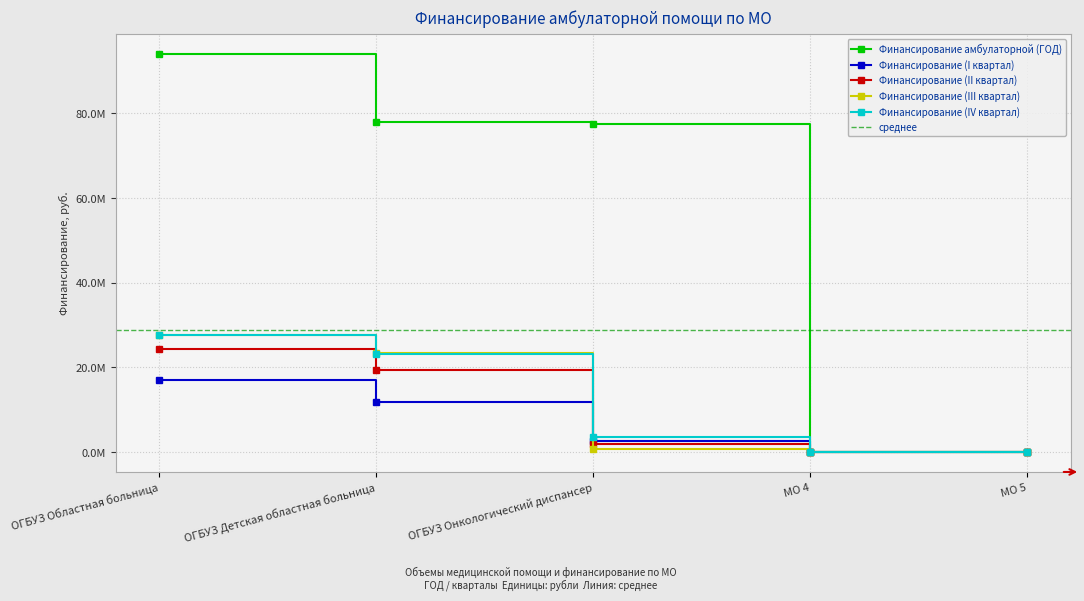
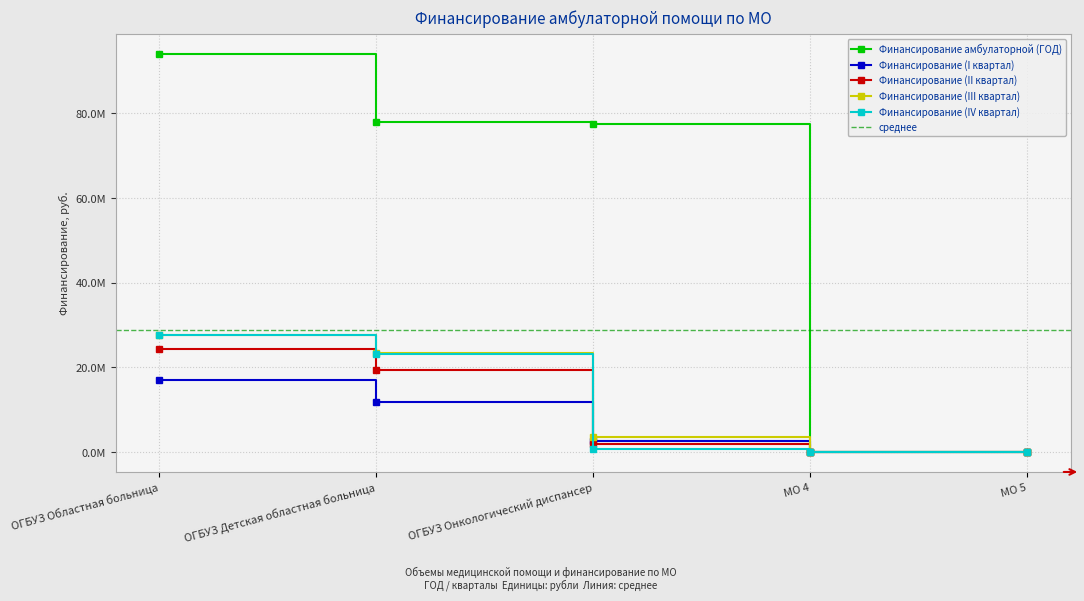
  {
    "Финансирование амбулаторной (ГОД)": {
      "ОГБУЗ Областная больница": 94000000,
      "ОГБУЗ Детская областная больница": 78000000,
      "ОГБУЗ Онкологический диспансер": 78000000
    },
    "Финансирование (I квартал)": {
      "ОГБУЗ Областная больница": 17000000,
      "ОГБУЗ Детская областная больница": 12000000,
      "ОГБУЗ Онкологический диспансер": 3000000
    },
    "Финансирование (II квартал)": {
      "ОГБУЗ Областная больница": 24000000,
      "ОГБУЗ Детская областная больница": 19000000,
      "ОГБУЗ Онкологический диспансер": 2000000
    },
    "Финансирование (III квартал)": {
-     "ОГБУЗ Онкологический диспансер": 1000000
+     "ОГБУЗ Онкологический диспансер": 4000000
    },
    "Финансирование (IV квартал)": {
-     "ОГБУЗ Онкологический диспансер": 4000000
+     "ОГБУЗ Онкологический диспансер": 1000000
    }
  }
